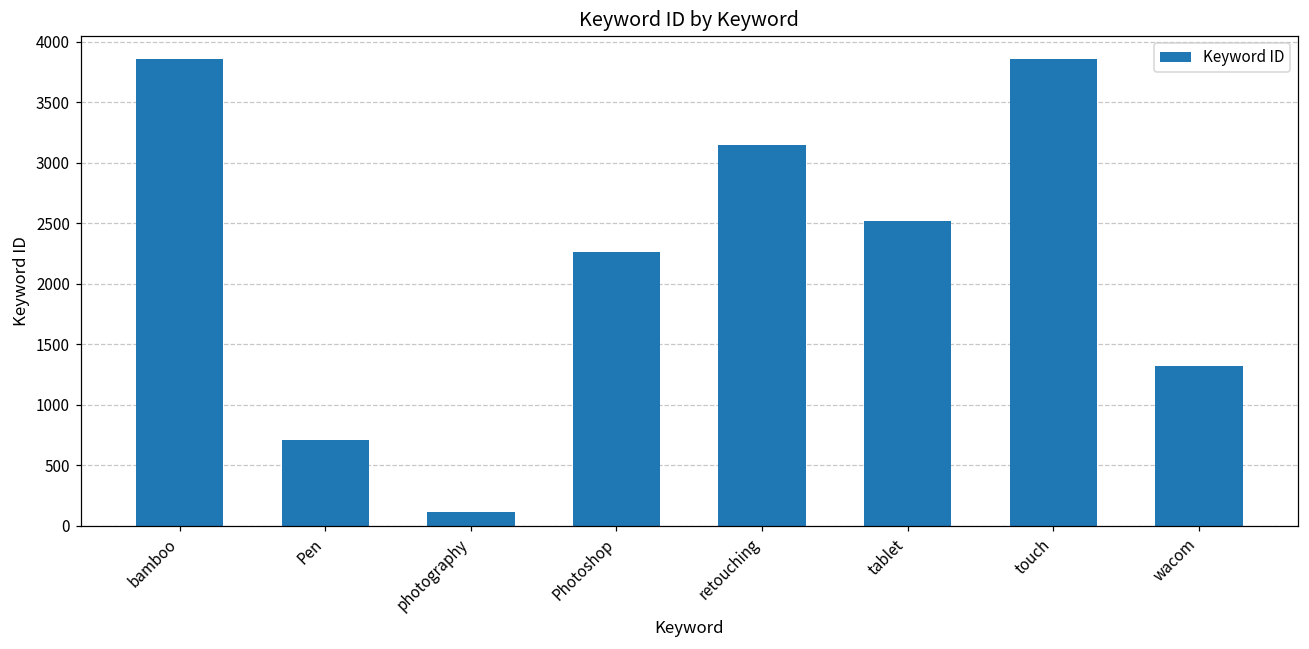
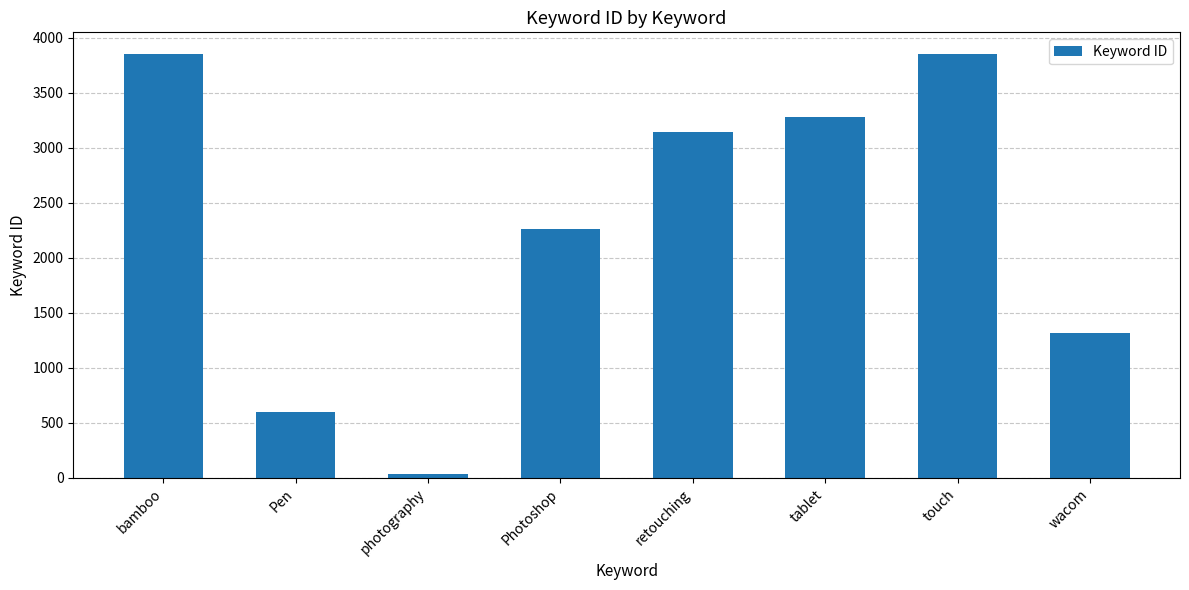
  {
    "bamboo": 3860,
-   "Pen": 710,
-   "photography": 110,
+   "Pen": 600,
+   "photography": 40,
    "Photoshop": 2260,
    "retouching": 3150,
-   "tablet": 2520,
+   "tablet": 3280,
    "touch": 3860,
    "wacom": 1320
  }
